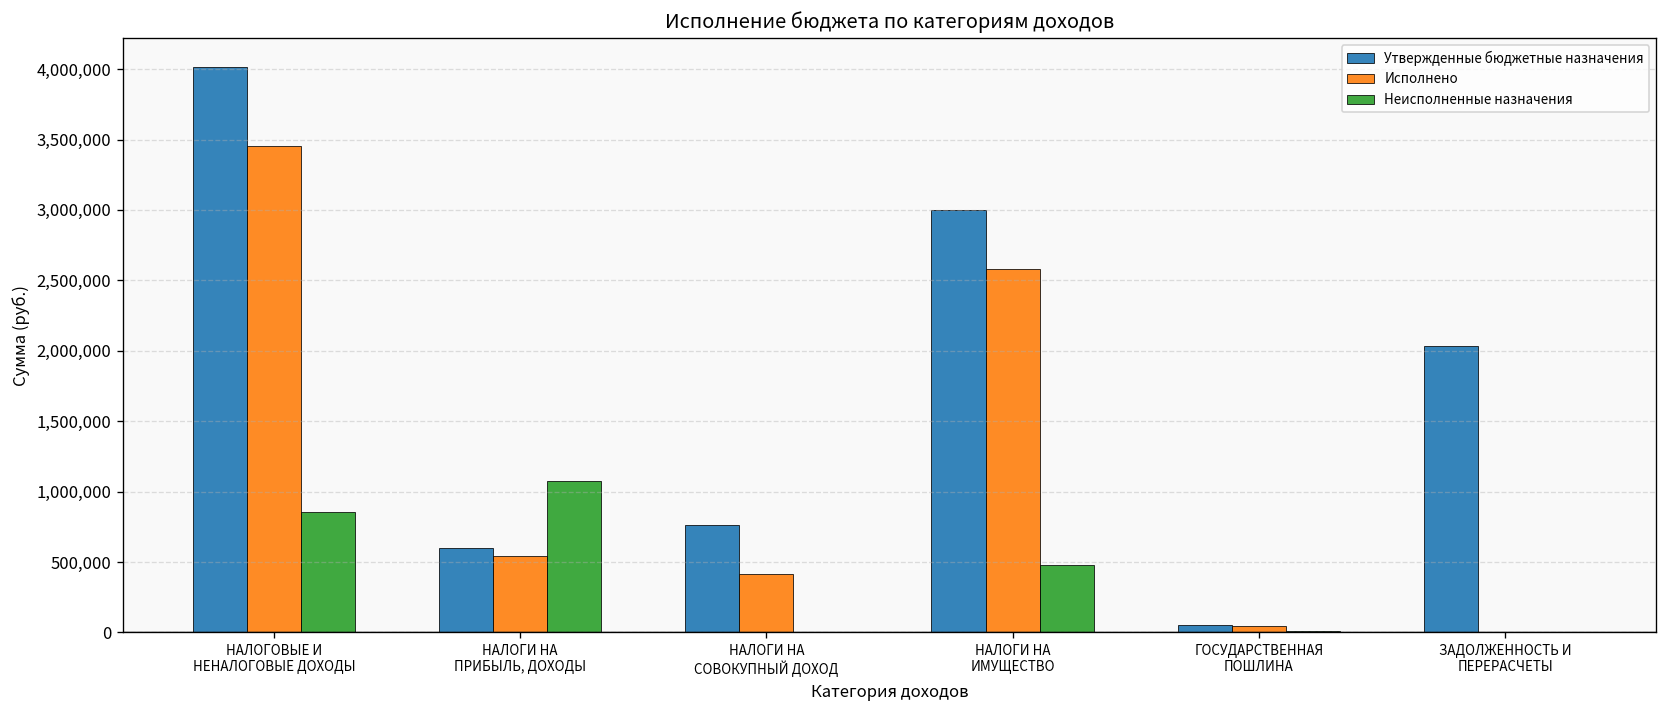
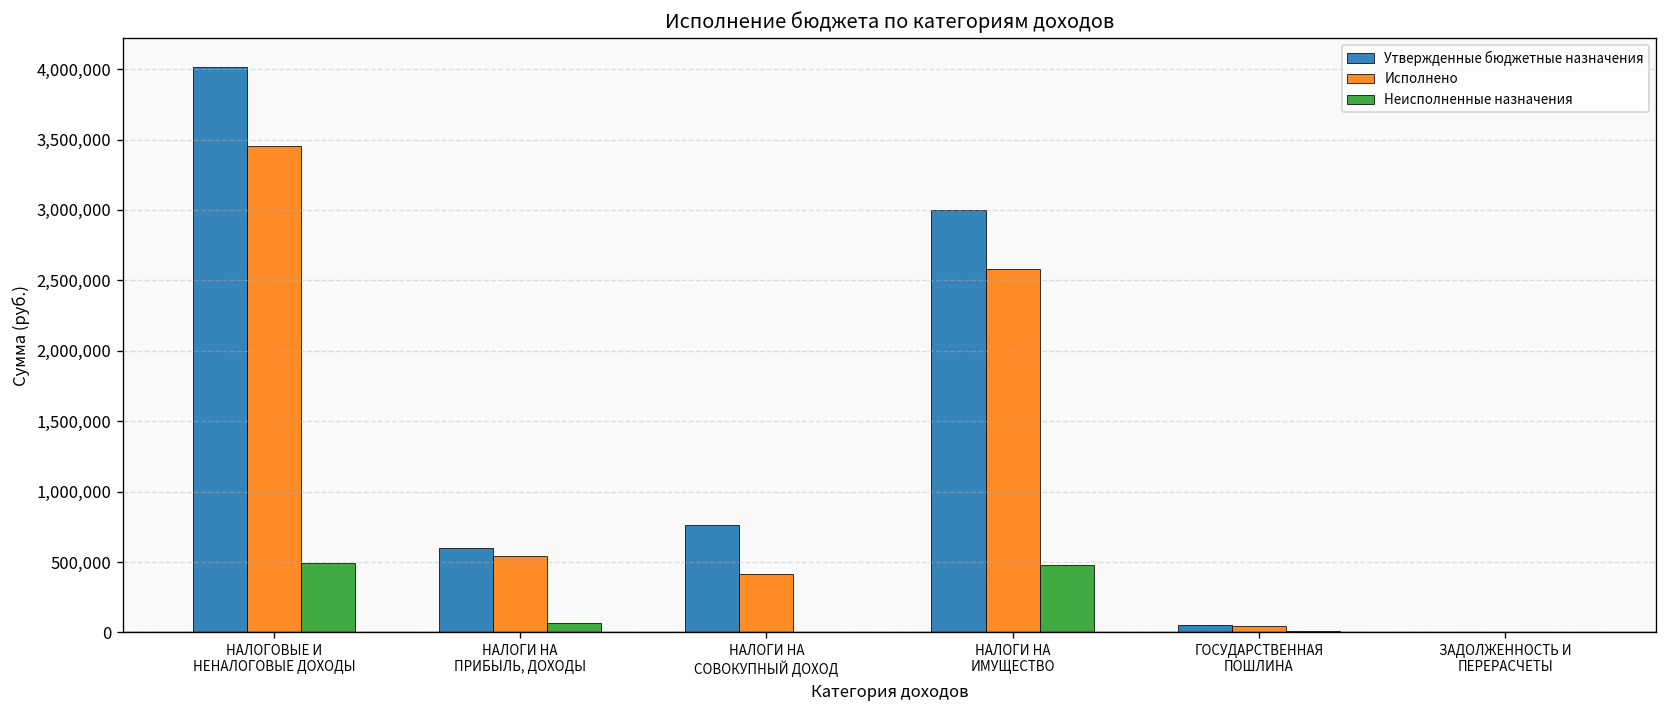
  {
    "Утвержденные бюджетные назначения": {
      "НАЛОГОВЫЕ И НЕНАЛОГОВЫЕ ДОХОДЫ": "4,020,000",
      "НАЛОГИ НА ПРИБЫЛЬ, ДОХОДЫ": "600,000",
      "НАЛОГИ НА СОВОКУПНЫЙ ДОХОД": "760,000",
      "НАЛОГИ НА ИМУЩЕСТВО": "3,000,000",
      "ГОСУДАРСТВЕННАЯ ПОШЛИНА": "60,000",
-     "ЗАДОЛЖЕННОСТЬ И ПЕРЕРАСЧЕТЫ": "2,030,000"
+     "ЗАДОЛЖЕННОСТЬ И ПЕРЕРАСЧЕТЫ": "0"
    },
    "Исполнено": {
      "НАЛОГОВЫЕ И НЕНАЛОГОВЫЕ ДОХОДЫ": "3,450,000",
      "НАЛОГИ НА ПРИБЫЛЬ, ДОХОДЫ": "540,000",
      "НАЛОГИ НА СОВОКУПНЫЙ ДОХОД": "410,000",
      "НАЛОГИ НА ИМУЩЕСТВО": "2,580,000",
      "ГОСУДАРСТВЕННАЯ ПОШЛИНА": "40,000"
    },
    "Неисполненные назначения": {
-     "НАЛОГОВЫЕ И НЕНАЛОГОВЫЕ ДОХОДЫ": "860,000",
-     "НАЛОГИ НА ПРИБЫЛЬ, ДОХОДЫ": "1,080,000",
+     "НАЛОГОВЫЕ И НЕНАЛОГОВЫЕ ДОХОДЫ": "490,000",
+     "НАЛОГИ НА ПРИБЫЛЬ, ДОХОДЫ": "70,000",
      "НАЛОГИ НА СОВОКУПНЫЙ ДОХОД": "0",
      "НАЛОГИ НА ИМУЩЕСТВО": "480,000",
      "ЗАДОЛЖЕННОСТЬ И ПЕРЕРАСЧЕТЫ": "0"
    }
  }
